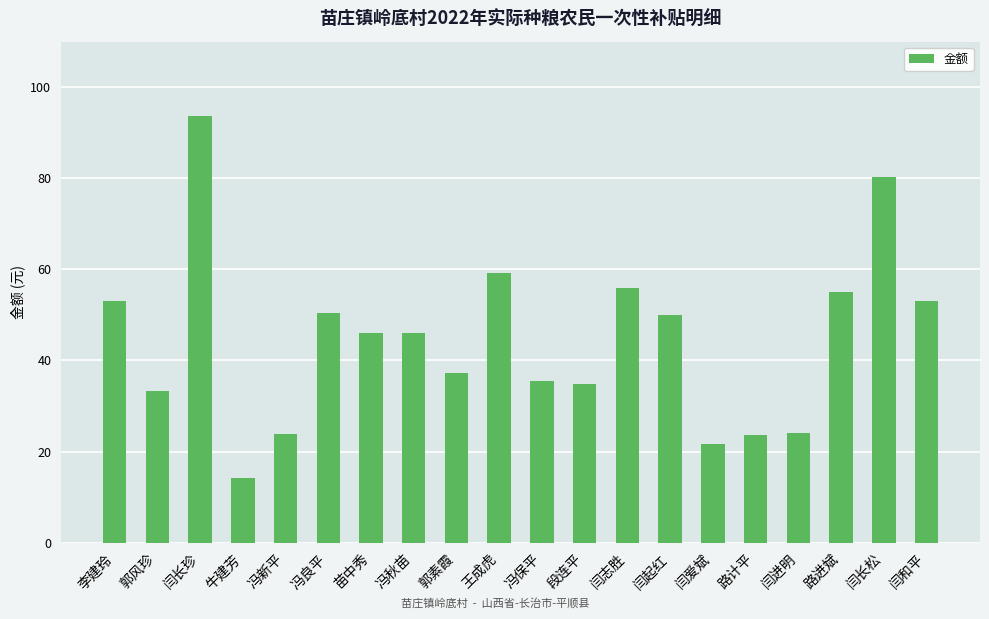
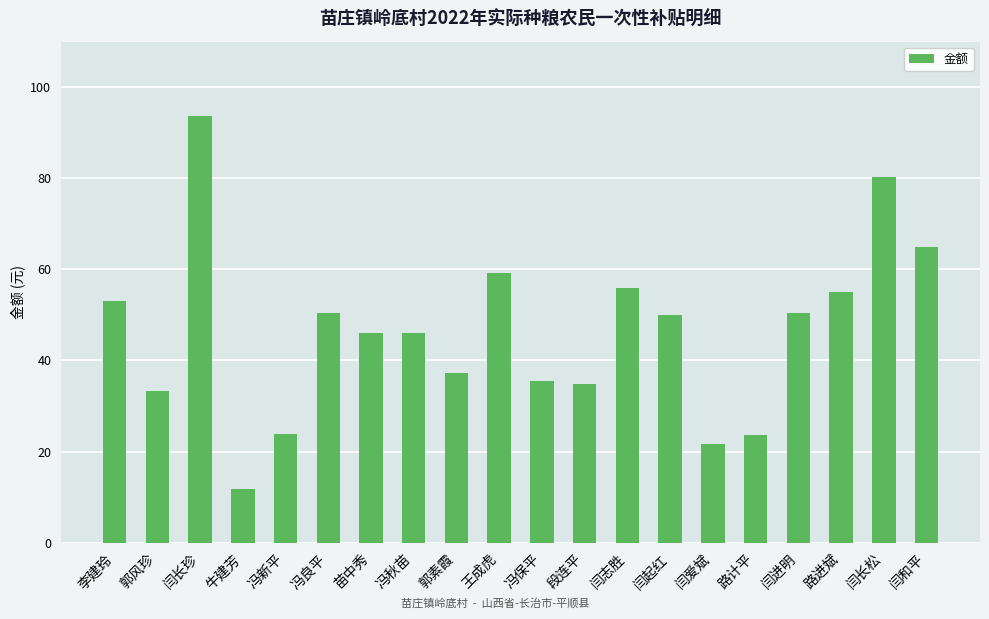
  {
    "李建玲": 53,
    "郭风珍": 33,
    "闫长珍": 94,
-   "牛建芳": 14,
+   "牛建芳": 12,
    "冯新平": 24,
    "冯良平": 50,
    "苗中秀": 46,
    "冯秋苗": 46,
    "郭素霞": 37,
    "王成虎": 59,
    "冯保平": 36,
    "段连平": 35,
    "闫志胜": 56,
    "闫起红": 50,
    "闫爱斌": 22,
    "路计平": 24,
-   "闫进明": 24,
+   "闫进明": 50,
    "路进斌": 55,
    "闫长松": 80,
-   "闫和平": 53
+   "闫和平": 65
  }
